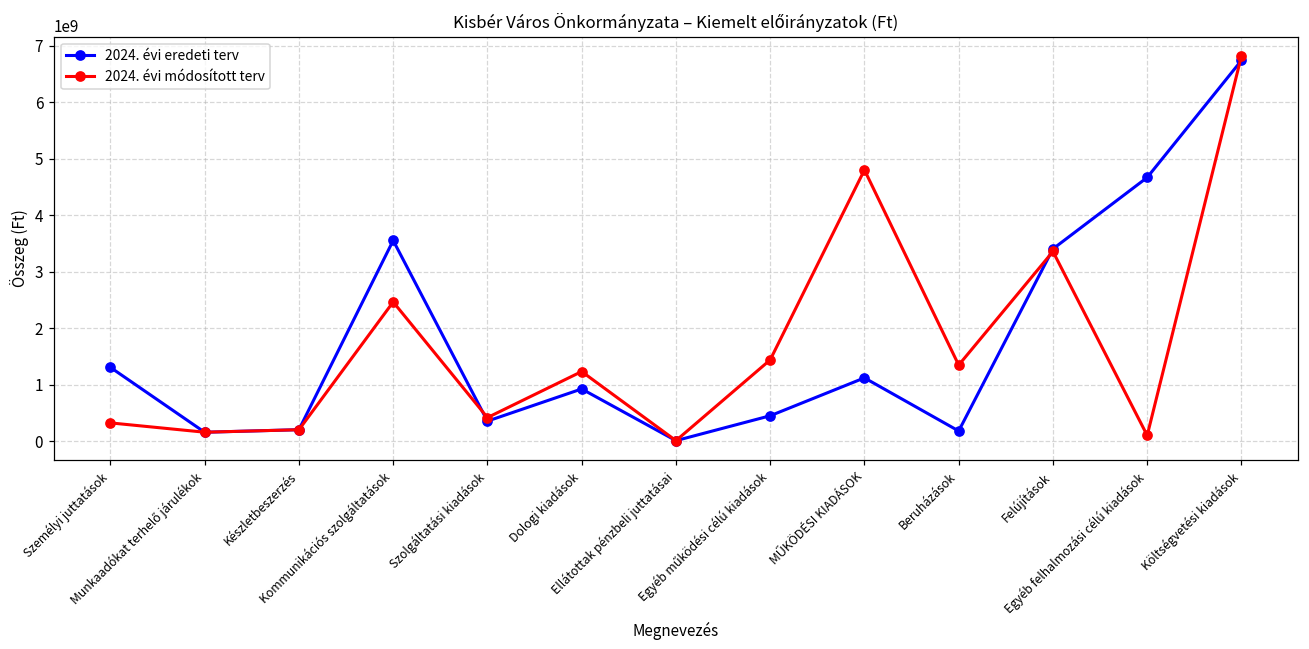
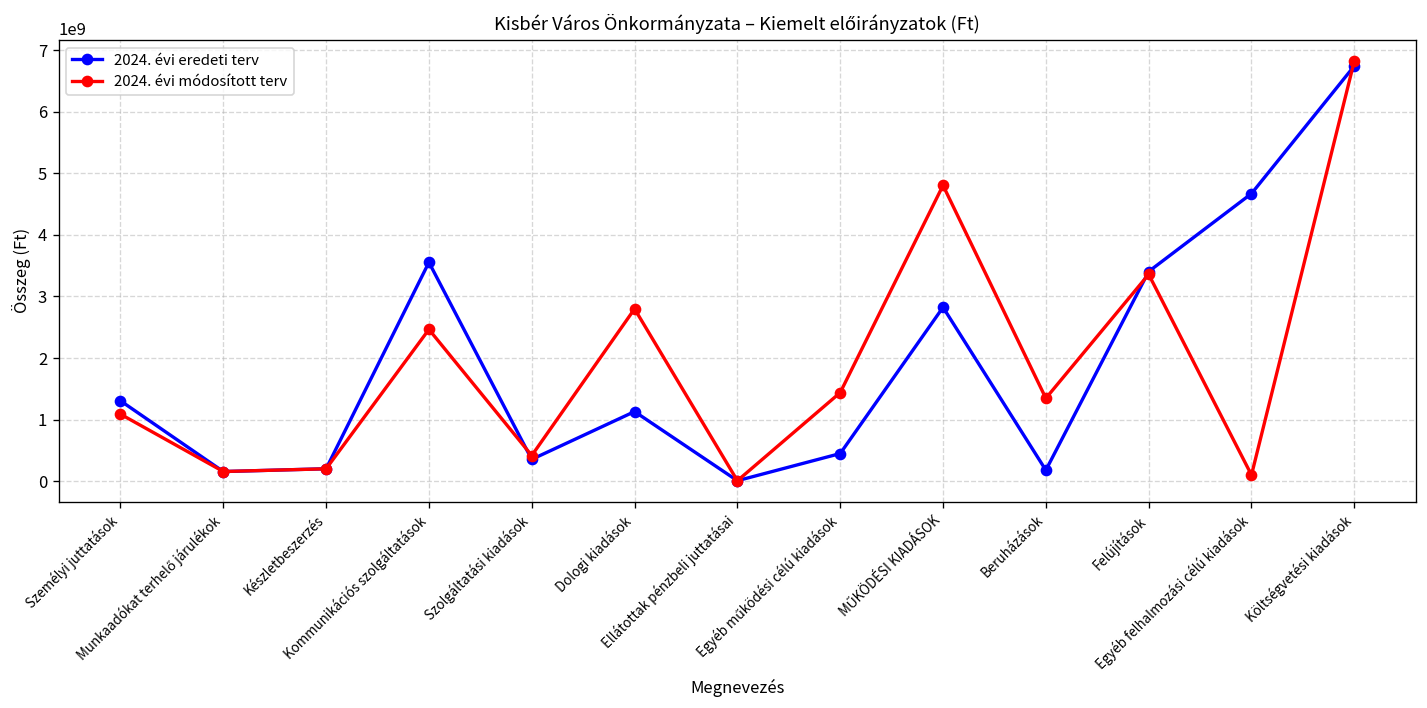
  {
    "2024. évi eredeti terv": {
      "Személyi juttatások": 1300000000,
      "Kommunikációs szolgáltatások": 3600000000,
      "Szolgáltatási kiadások": 400000000,
-     "Dologi kiadások": 900000000,
+     "Dologi kiadások": 1100000000,
      "Egyéb működési célú kiadások": 400000000,
-     "MŰKÖDÉSI KIADÁSOK": 1100000000,
+     "MŰKÖDÉSI KIADÁSOK": 2800000000,
      "Beruházások": 200000000,
      "Egyéb felhalmozási célú kiadások": 4700000000,
      "Költségvetési kiadások": 6700000000
    },
    "2024. évi módosított terv": {
-     "Személyi juttatások": 300000000,
+     "Személyi juttatások": 1100000000,
      "Kommunikációs szolgáltatások": 2500000000,
      "Szolgáltatási kiadások": 400000000,
-     "Dologi kiadások": 1200000000,
+     "Dologi kiadások": 2800000000,
      "Egyéb működési célú kiadások": 1400000000,
      "MŰKÖDÉSI KIADÁSOK": 4800000000,
      "Beruházások": 1300000000,
      "Egyéb felhalmozási célú kiadások": 100000000,
      "Költségvetési kiadások": 6800000000
    }
  }
